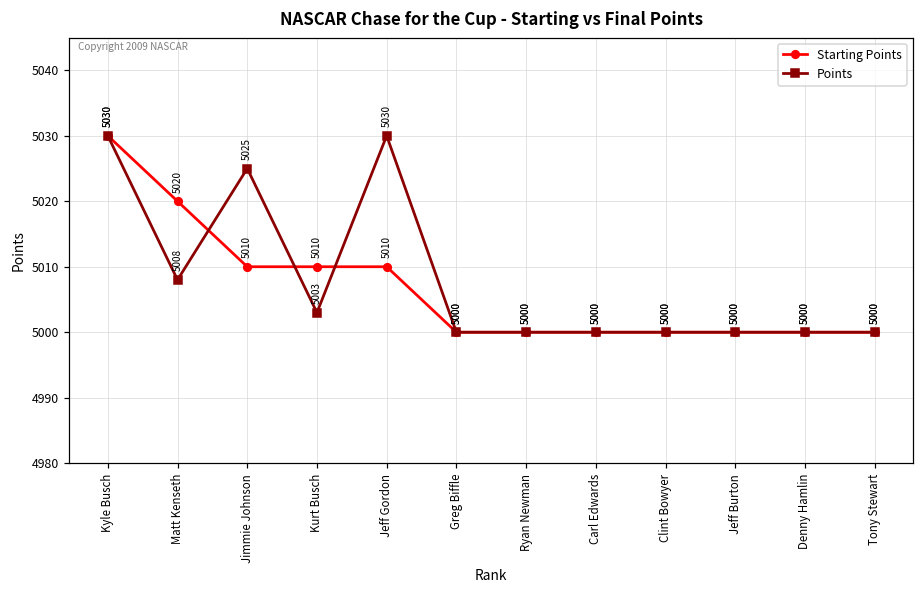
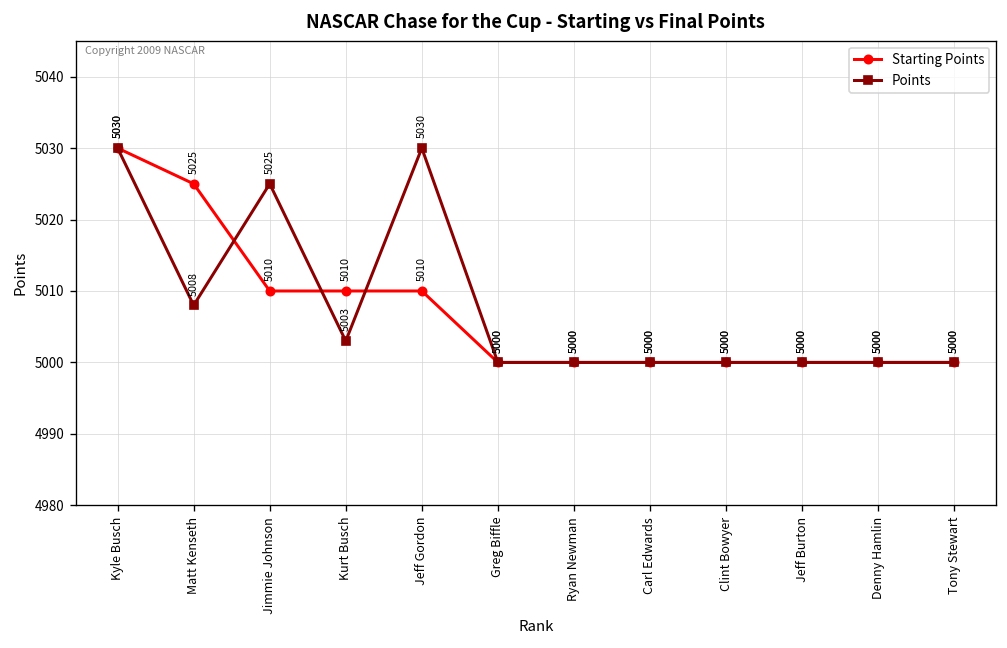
  {
    "Starting Points": {
-     "Matt Kenseth": 5020,
+     "Matt Kenseth": 5025,
      "Jimmie Johnson": 5010,
      "Kurt Busch": 5010,
      "Jeff Gordon": 5010
    },
    "Points": {
      "Matt Kenseth": 5008,
      "Jimmie Johnson": 5025,
      "Kurt Busch": 5003,
      "Jeff Gordon": 5030
    }
  }
